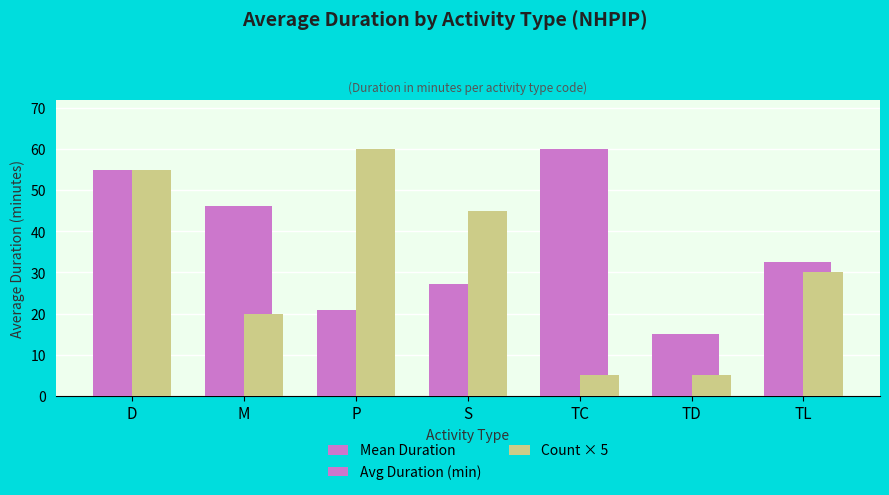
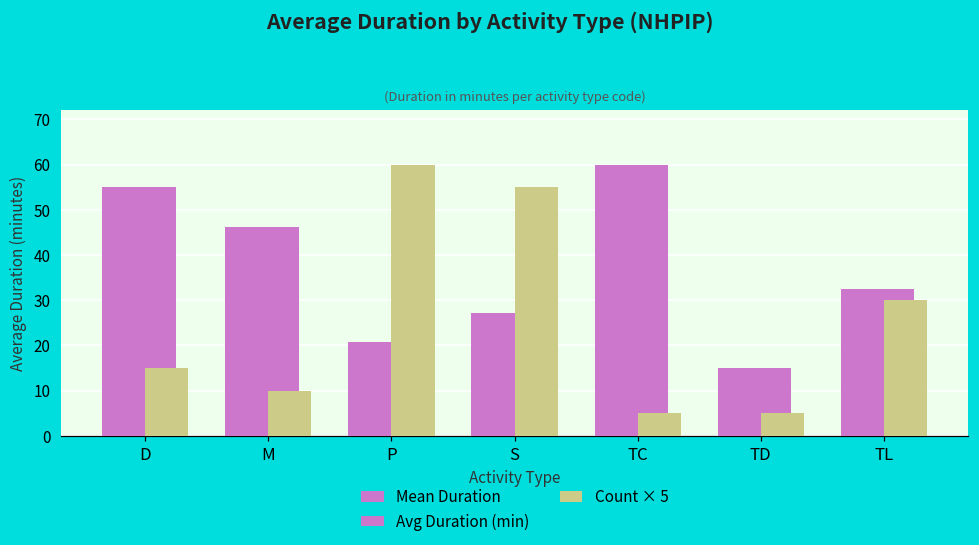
  {
    "Count × 5": {
-     "D": 55,
-     "M": 20,
+     "D": 15,
+     "M": 10,
      "P": 60,
-     "S": 45
+     "S": 55
    }
  }
